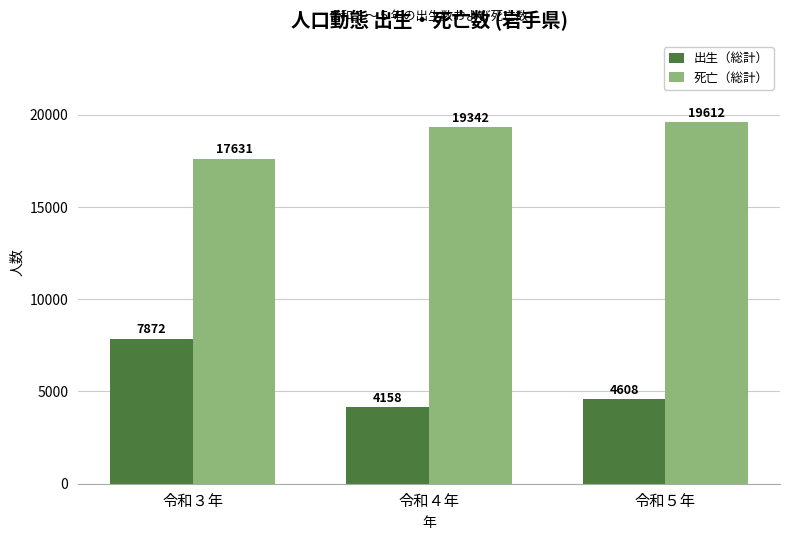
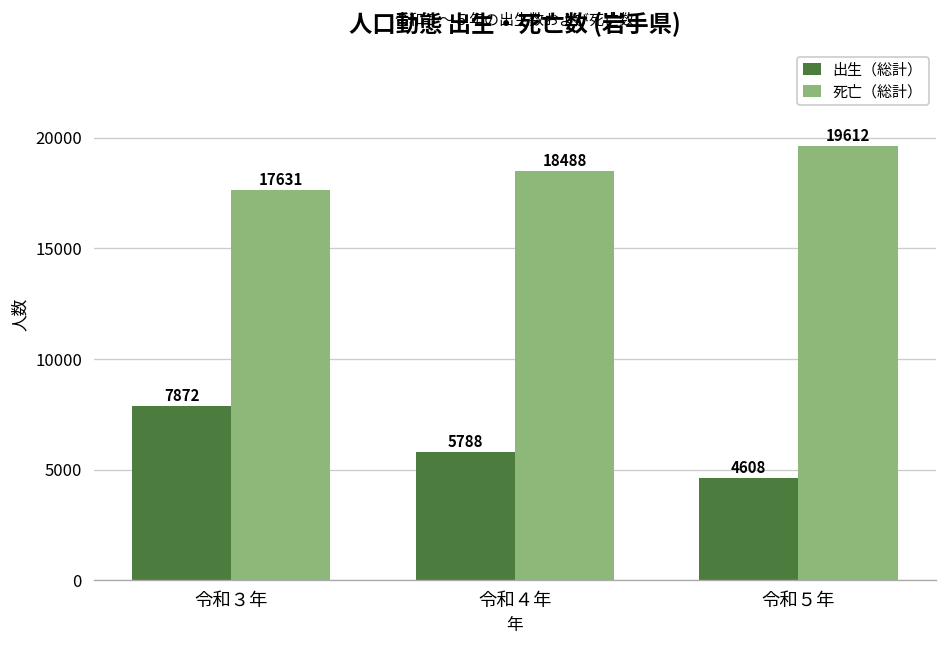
  {
    "出生（総計）": {
      "令和３年": 7872,
-     "令和４年": 4158,
+     "令和４年": 5788,
      "令和５年": 4608
    },
    "死亡（総計）": {
      "令和３年": 17631,
-     "令和４年": 19342,
+     "令和４年": 18488,
      "令和５年": 19612
    }
  }
